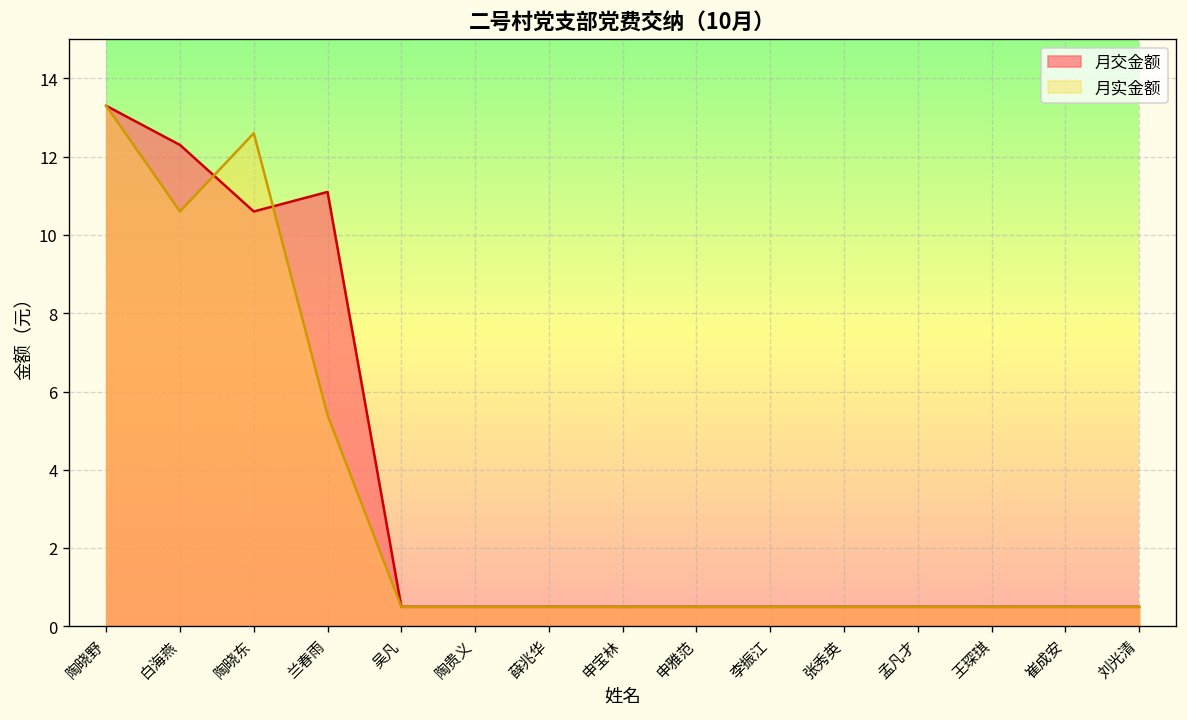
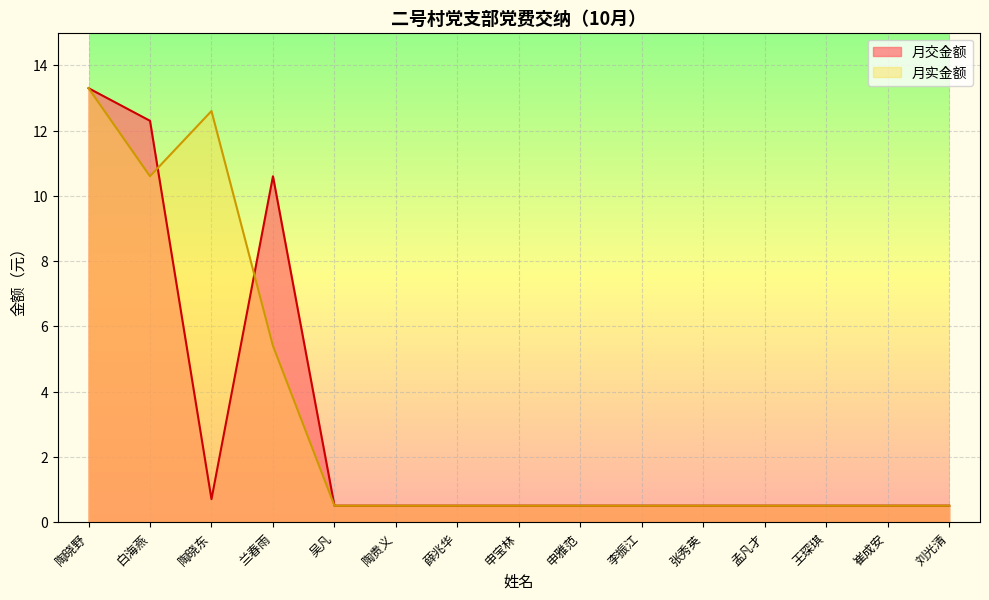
  {
    "月交金额": {
      "白海燕": 12.3,
-     "陶晓东": 10.6,
-     "兰春雨": 11.1
+     "陶晓东": 0.7,
+     "兰春雨": 10.6
    },
    "月实金额": {
      "白海燕": 10.6,
      "陶晓东": 12.6,
      "兰春雨": 5.4
    }
  }
